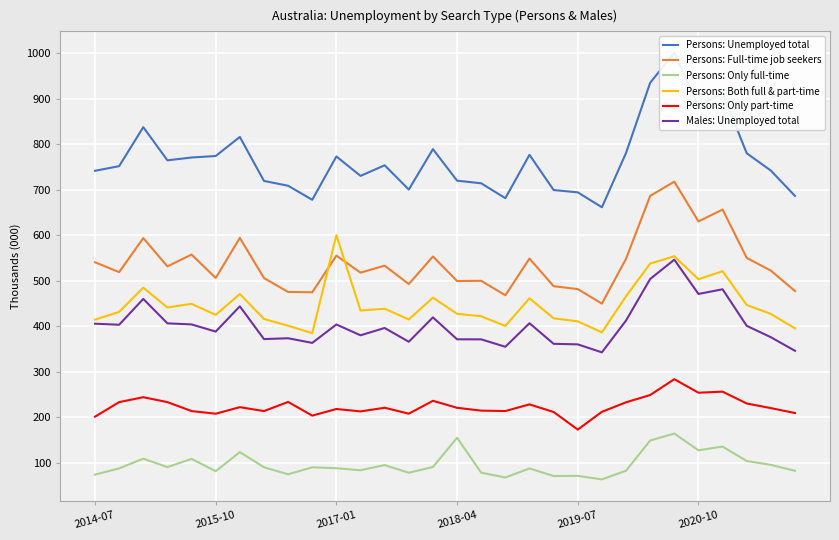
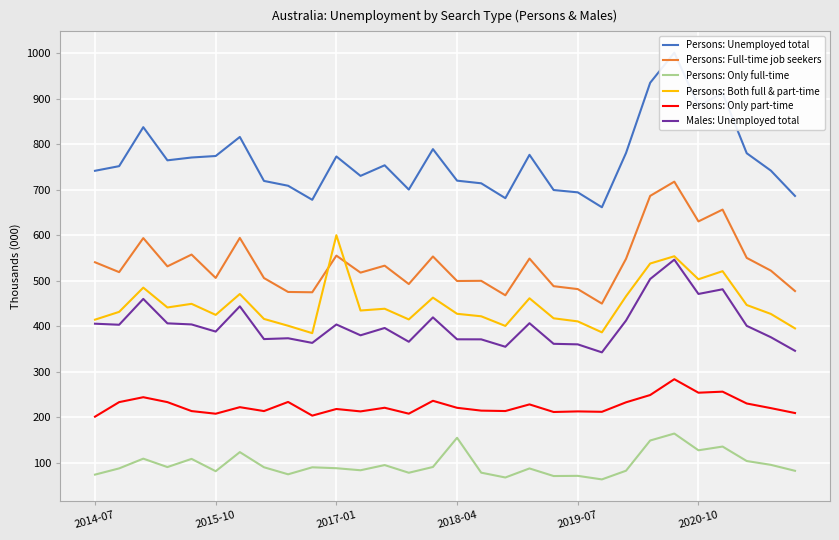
  {
    "Persons: Unemployed total": {
      "2014-07": 740,
      "2015-10": 770,
      "2017-01": 770,
      "2018-04": 720,
      "2019-07": 690
    },
    "Persons: Full-time job seekers": {
      "2014-07": 540,
      "2015-10": 510,
      "2017-01": 560,
      "2018-04": 500,
      "2019-07": 480,
      "2020-10": 630
    },
    "Persons: Only full-time": {
      "2014-07": 70,
      "2015-10": 80,
      "2017-01": 90,
      "2018-04": 150,
      "2019-07": 70,
      "2020-10": 130
    },
    "Persons: Both full & part-time": {
      "2014-07": 410,
      "2015-10": 420,
      "2017-01": 600,
      "2018-04": 430,
      "2019-07": 410,
      "2020-10": 500
    },
    "Persons: Only part-time": {
      "2014-07": 200,
      "2015-10": 210,
      "2017-01": 220,
      "2018-04": 220,
-     "2019-07": 170,
+     "2019-07": 210,
      "2020-10": 250
    },
    "Males: Unemployed total": {
      "2014-07": 410,
      "2015-10": 390,
      "2017-01": 400,
      "2018-04": 370,
      "2019-07": 360,
      "2020-10": 470
    }
  }
